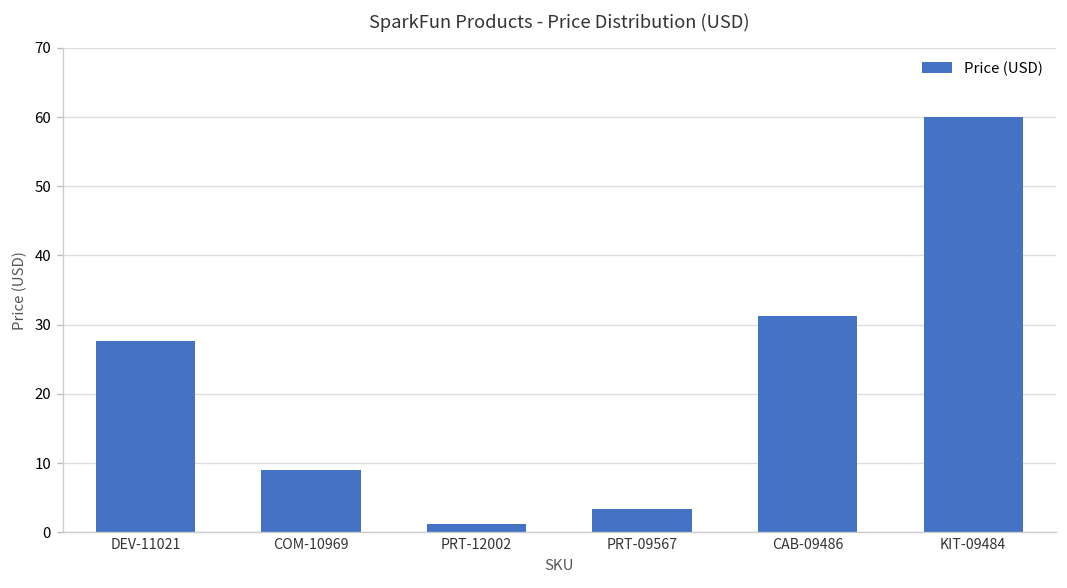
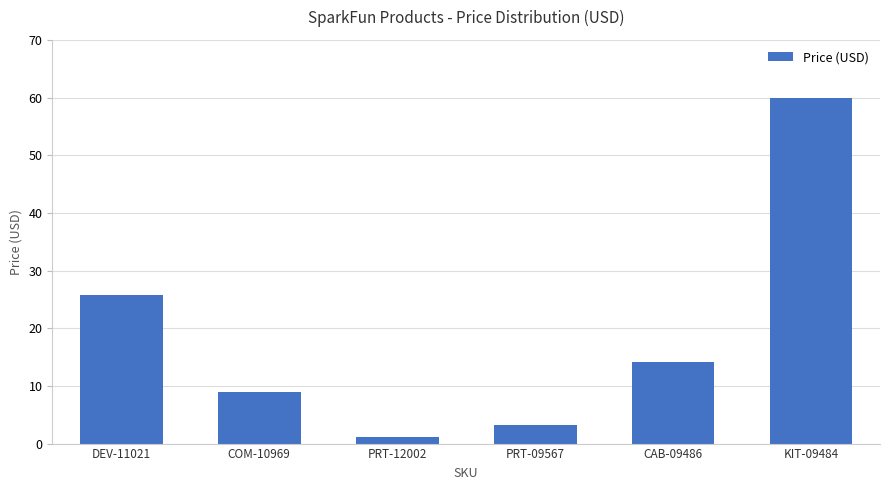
  {
-   "DEV-11021": 28,
+   "DEV-11021": 26,
    "COM-10969": 9,
    "PRT-12002": 1,
    "PRT-09567": 3,
-   "CAB-09486": 31,
+   "CAB-09486": 14,
    "KIT-09484": 60
  }
